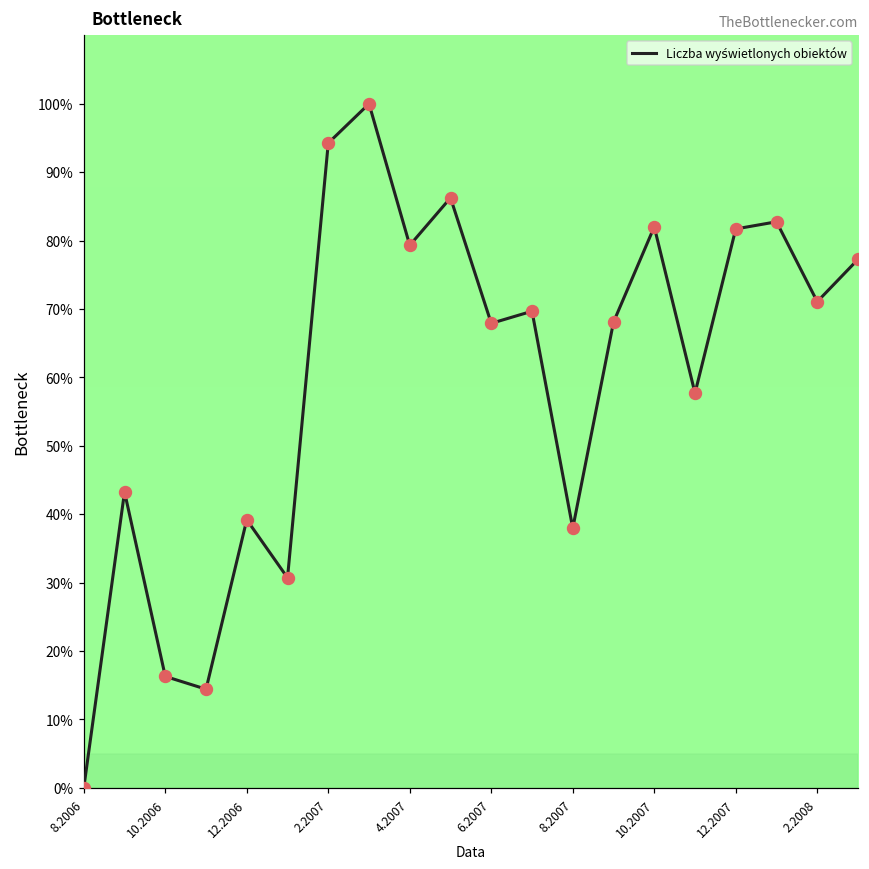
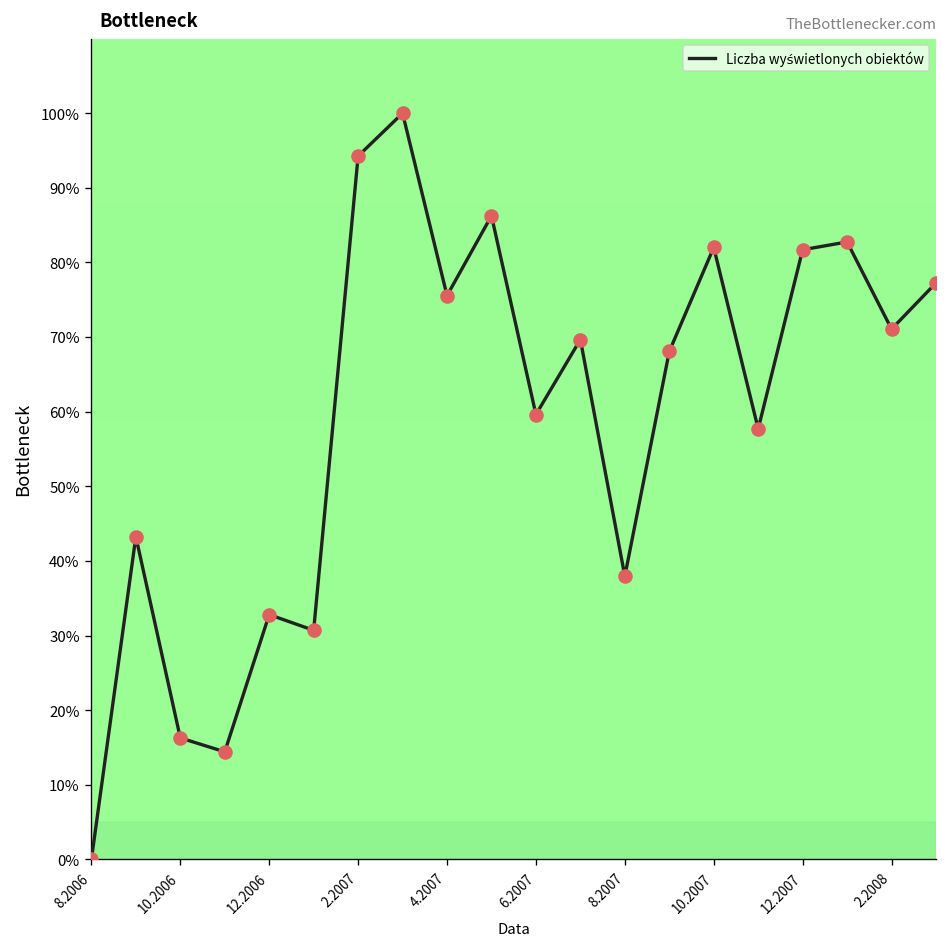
  {
    "10.2006": "16%",
-   "12.2006": "39%",
+   "12.2006": "33%",
    "2.2007": "94%",
-   "4.2007": "79%",
-   "6.2007": "68%",
+   "4.2007": "76%",
+   "6.2007": "60%",
    "8.2007": "38%",
    "10.2007": "82%",
    "12.2007": "82%",
    "2.2008": "71%"
  }
